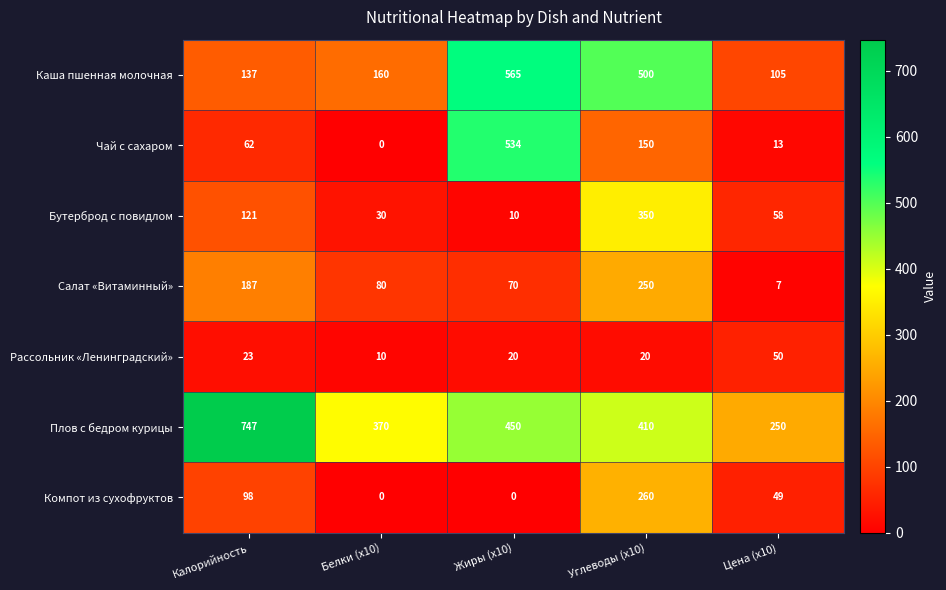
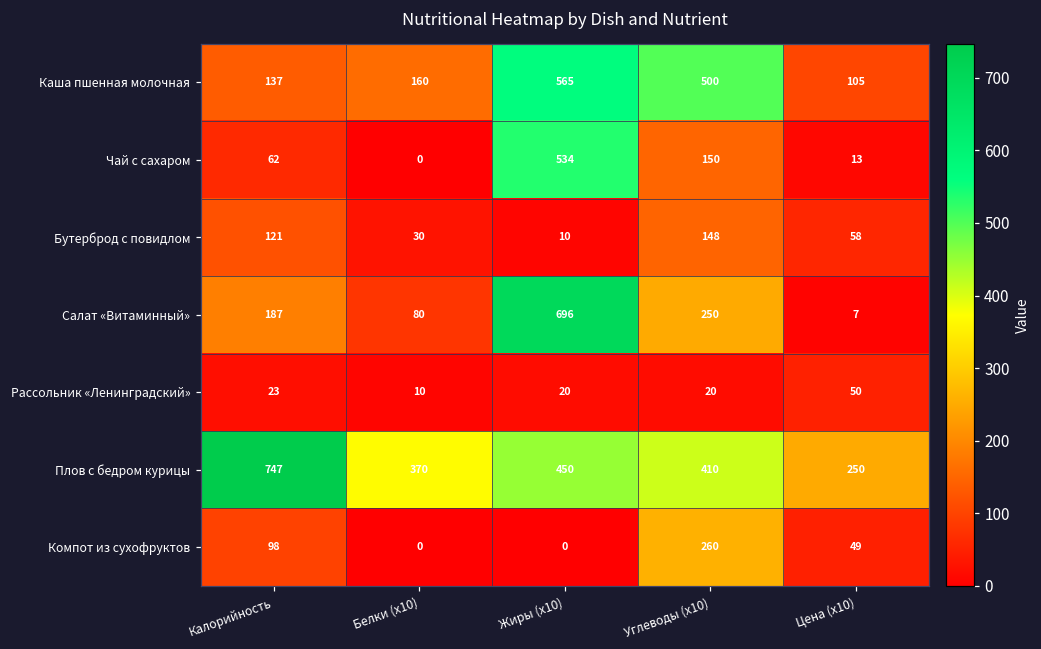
  {
    "Каша пшенная молочная": {
      "Калорийность": 137,
      "Белки (х10)": 160,
      "Жиры (х10)": 565,
      "Углеводы (х10)": 500,
      "Цена (х10)": 105
    },
    "Чай с сахаром": {
      "Калорийность": 62,
      "Белки (х10)": 0,
      "Жиры (х10)": 534,
      "Углеводы (х10)": 150,
      "Цена (х10)": 13
    },
    "Бутерброд с повидлом": {
      "Калорийность": 121,
      "Белки (х10)": 30,
      "Жиры (х10)": 10,
-     "Углеводы (х10)": 350,
+     "Углеводы (х10)": 148,
      "Цена (х10)": 58
    },
    "Салат «Витаминный»": {
      "Калорийность": 187,
      "Белки (х10)": 80,
-     "Жиры (х10)": 70,
+     "Жиры (х10)": 696,
      "Углеводы (х10)": 250,
      "Цена (х10)": 7
    },
    "Рассольник «Ленинградский»": {
      "Калорийность": 23,
      "Белки (х10)": 10,
      "Жиры (х10)": 20,
      "Углеводы (х10)": 20,
      "Цена (х10)": 50
    },
    "Плов с бедром курицы": {
      "Калорийность": 747,
      "Белки (х10)": 370,
      "Жиры (х10)": 450,
      "Углеводы (х10)": 410,
      "Цена (х10)": 250
    },
    "Компот из сухофруктов": {
      "Калорийность": 98,
      "Белки (х10)": 0,
      "Жиры (х10)": 0,
      "Углеводы (х10)": 260,
      "Цена (х10)": 49
    }
  }
